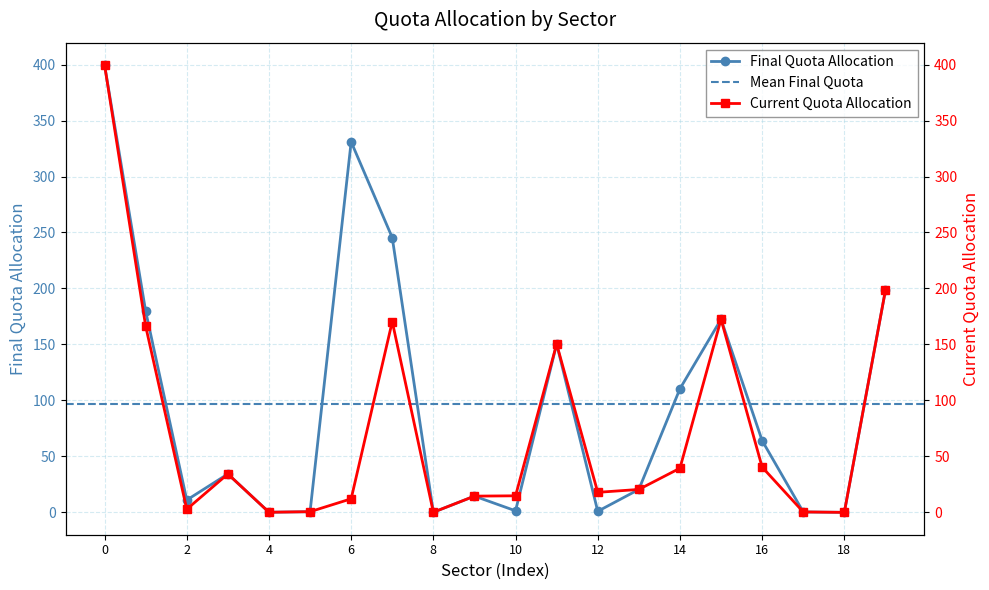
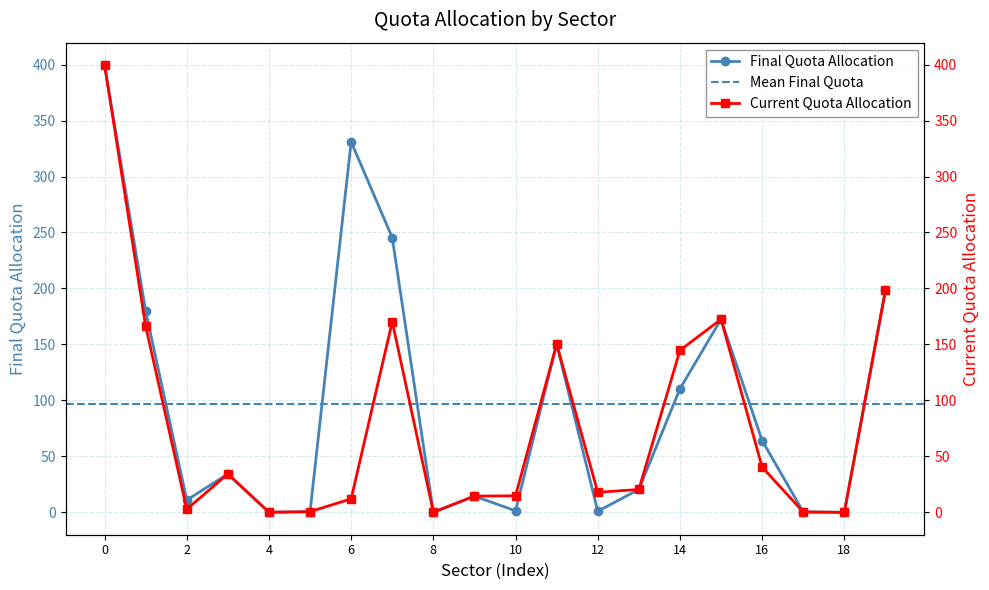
  {
    "Final Quota Allocation": {
      "0": 400,
      "2": 11,
      "4": 0,
      "6": 331,
      "8": 0,
      "10": 1,
      "12": 1,
      "14": 110,
      "16": 64,
      "18": 0
    },
    "Current Quota Allocation": {
      "0": 400,
      "2": 3,
      "4": 0,
      "6": 12,
      "8": 0,
      "10": 15,
      "12": 18,
-     "14": 39,
+     "14": 145,
      "16": 40,
      "18": 0
    }
  }
